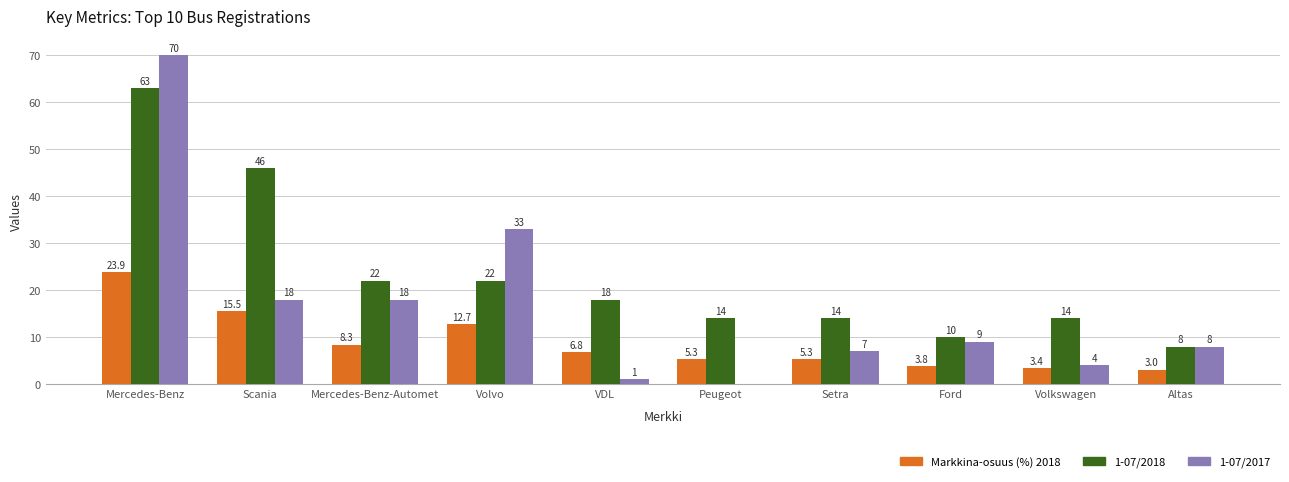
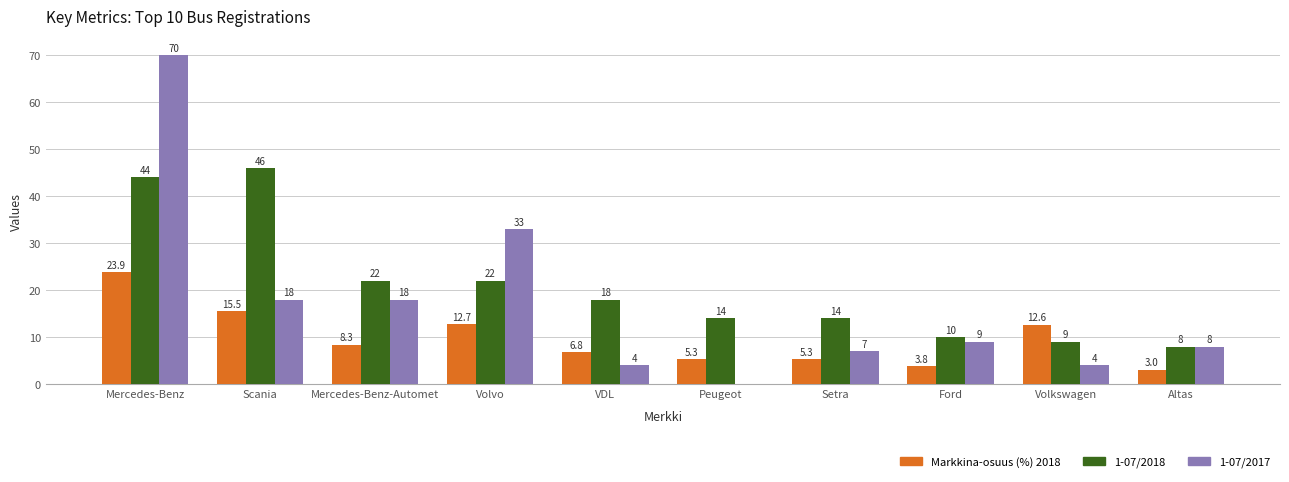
  {
    "Markkina-osuus (%) 2018": {
      "Mercedes-Benz": 23.9,
      "Scania": 15.5,
      "Mercedes-Benz-Automet": 8.3,
      "Volvo": 12.7,
      "VDL": 6.8,
      "Peugeot": 5.3,
      "Setra": 5.3,
      "Ford": 3.8,
-     "Volkswagen": 3.4,
+     "Volkswagen": 12.6,
      "Altas": 3.0
    },
    "1-07/2018": {
-     "Mercedes-Benz": 63,
+     "Mercedes-Benz": 44,
      "Scania": 46,
      "Mercedes-Benz-Automet": 22,
      "Volvo": 22,
      "VDL": 18,
      "Peugeot": 14,
      "Setra": 14,
      "Ford": 10,
-     "Volkswagen": 14,
+     "Volkswagen": 9,
      "Altas": 8
    },
    "1-07/2017": {
      "Mercedes-Benz": 70,
      "Scania": 18,
      "Mercedes-Benz-Automet": 18,
      "Volvo": 33,
-     "VDL": 1,
+     "VDL": 4,
      "Setra": 7,
      "Ford": 9,
      "Volkswagen": 4,
      "Altas": 8
    }
  }
